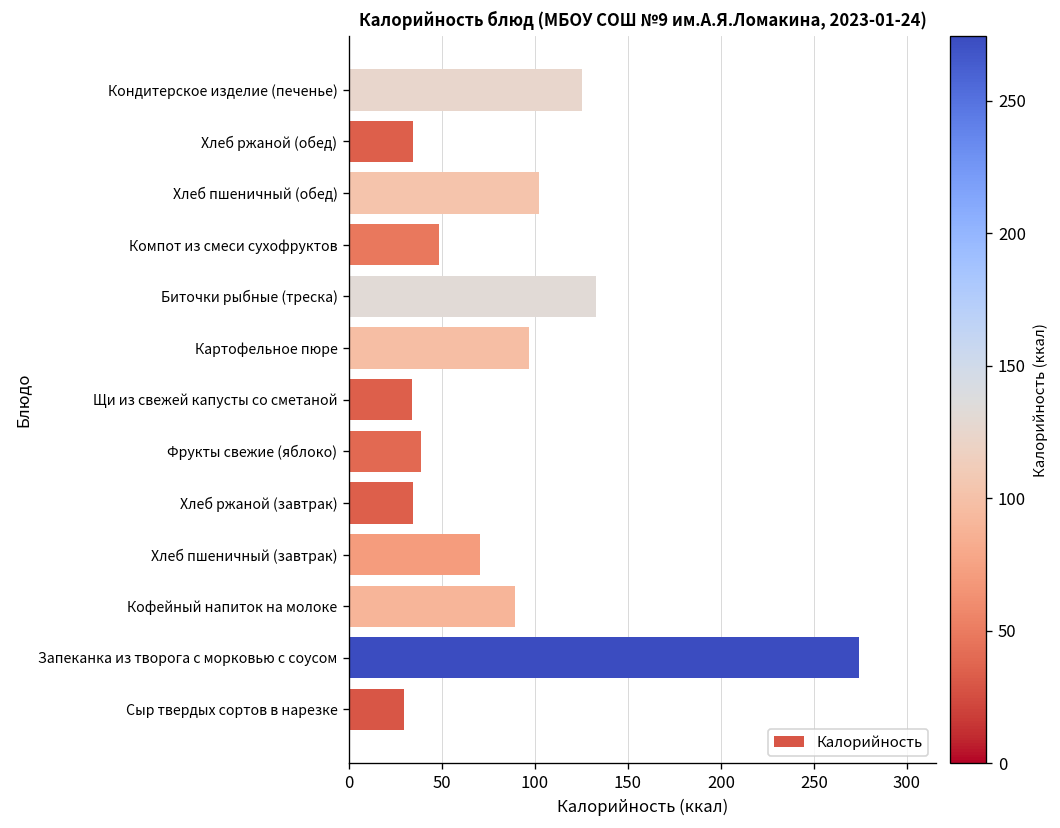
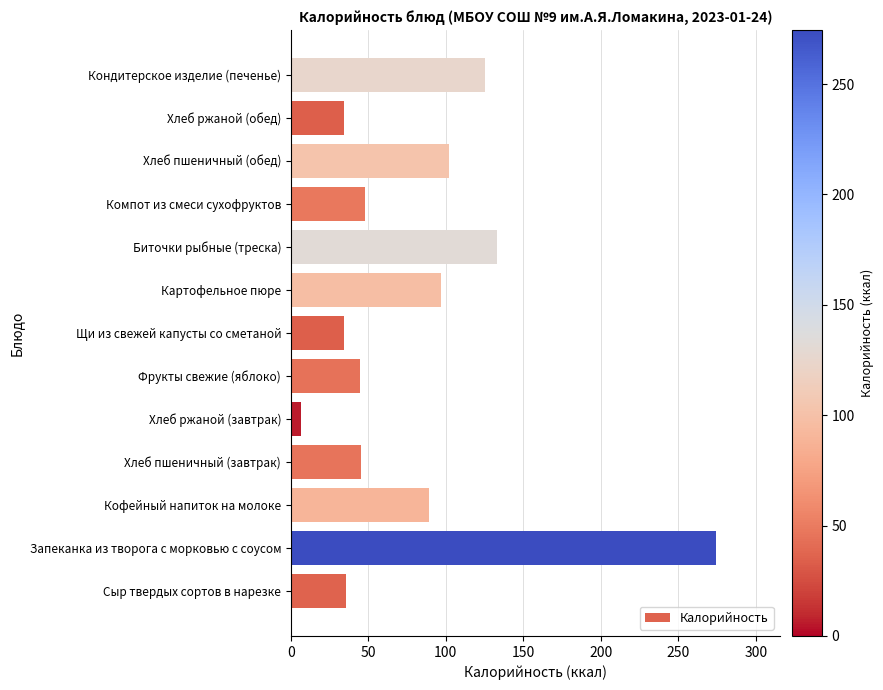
  {
    "Кондитерское изделие (печенье)": 125,
    "Хлеб ржаной (обед)": 34,
    "Хлеб пшеничный (обед)": 102,
    "Компот из смеси сухофруктов": 48,
    "Биточки рыбные (треска)": 133,
    "Картофельное пюре": 97,
    "Щи из свежей капусты со сметаной": 34,
-   "Фрукты свежие (яблоко)": 39,
-   "Хлеб ржаной (завтрак)": 34,
-   "Хлеб пшеничный (завтрак)": 70,
+   "Фрукты свежие (яблоко)": 44,
+   "Хлеб ржаной (завтрак)": 6,
+   "Хлеб пшеничный (завтрак)": 45,
    "Кофейный напиток на молоке": 89,
    "Запеканка из творога с морковью с соусом": 274,
-   "Сыр твердых сортов в нарезке": 30
+   "Сыр твердых сортов в нарезке": 36
  }
